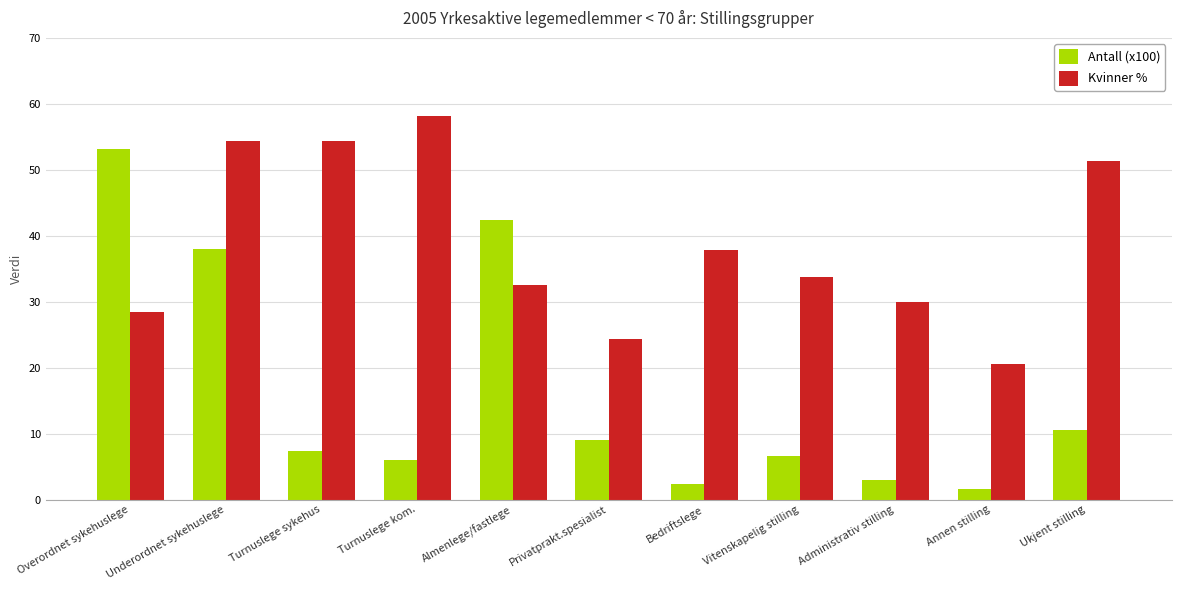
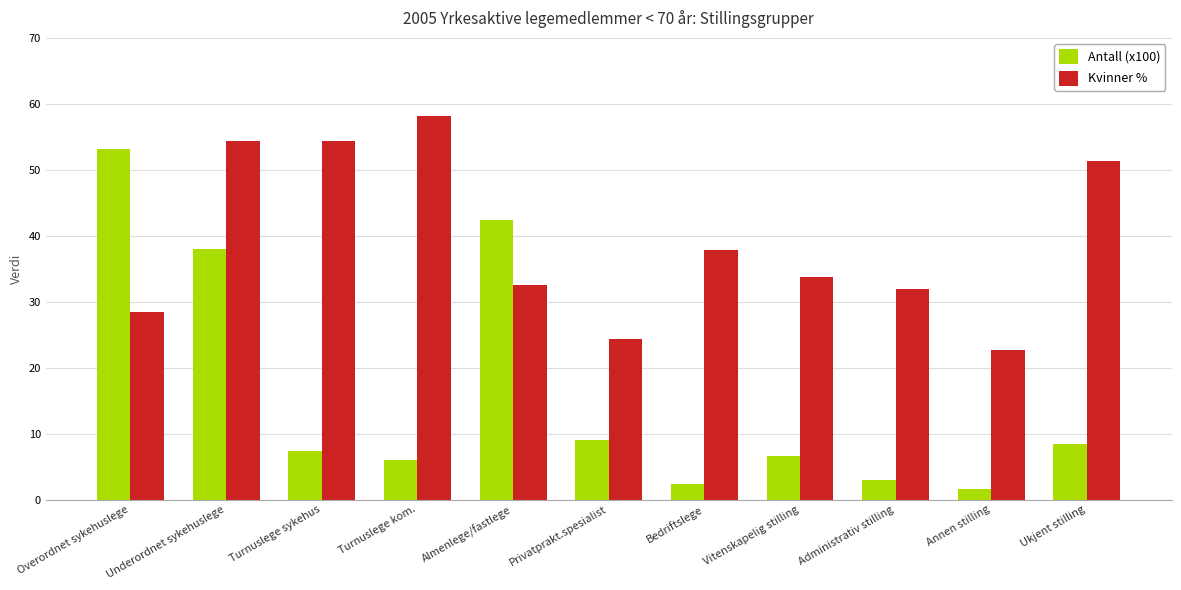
  {
    "Antall (x100)": {
      "Overordnet sykehuslege": 53,
      "Underordnet sykehuslege": 38,
      "Turnuslege sykehus": 7,
      "Turnuslege kom.": 6,
      "Almenlege/fastlege": 42,
      "Privatprakt.spesialist": 9,
      "Bedriftslege": 2,
      "Vitenskapelig stilling": 7,
      "Administrativ stilling": 3,
      "Annen stilling": 2,
-     "Ukjent stilling": 11
+     "Ukjent stilling": 8
    },
    "Kvinner %": {
      "Overordnet sykehuslege": 29,
      "Underordnet sykehuslege": 54,
      "Turnuslege sykehus": 54,
      "Turnuslege kom.": 58,
      "Almenlege/fastlege": 33,
      "Privatprakt.spesialist": 24,
      "Bedriftslege": 38,
      "Vitenskapelig stilling": 34,
-     "Administrativ stilling": 30,
-     "Annen stilling": 21,
+     "Administrativ stilling": 32,
+     "Annen stilling": 23,
      "Ukjent stilling": 51
    }
  }
